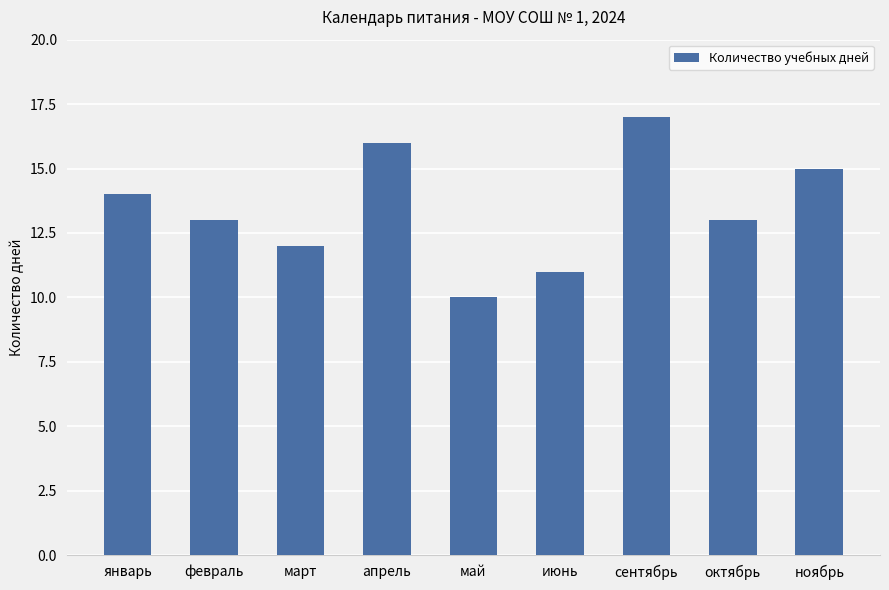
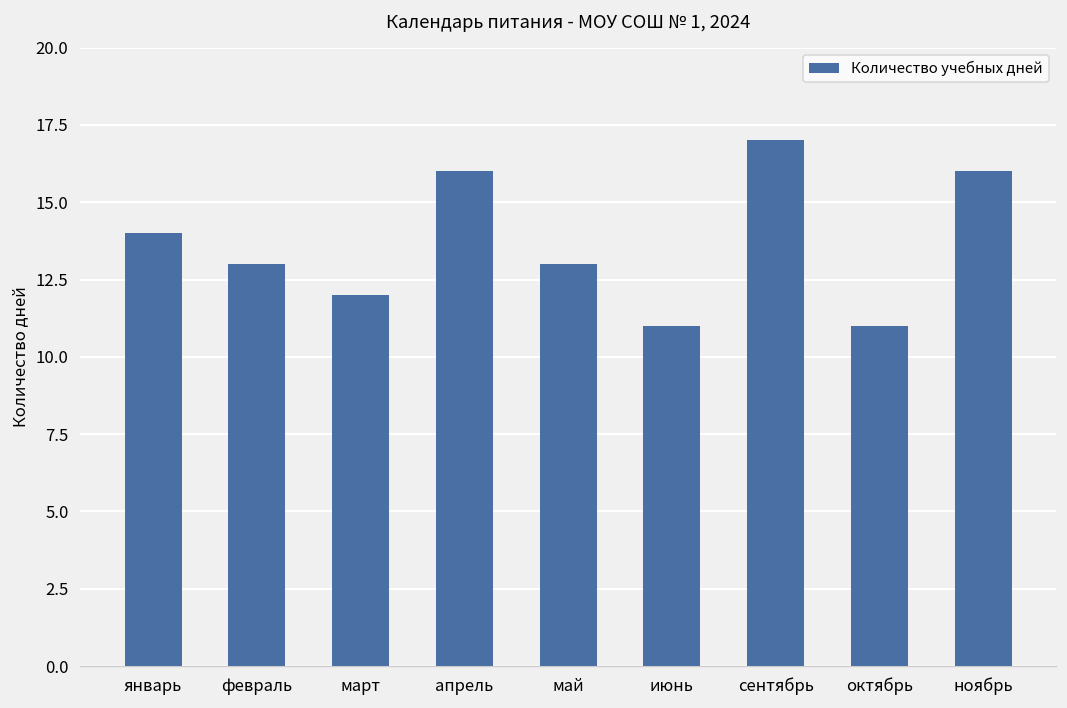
  {
    "январь": 14,
    "февраль": 13,
    "март": 12,
    "апрель": 16,
-   "май": 10,
+   "май": 13,
    "июнь": 11,
    "сентябрь": 17,
-   "октябрь": 13,
-   "ноябрь": 15
+   "октябрь": 11,
+   "ноябрь": 16
  }
